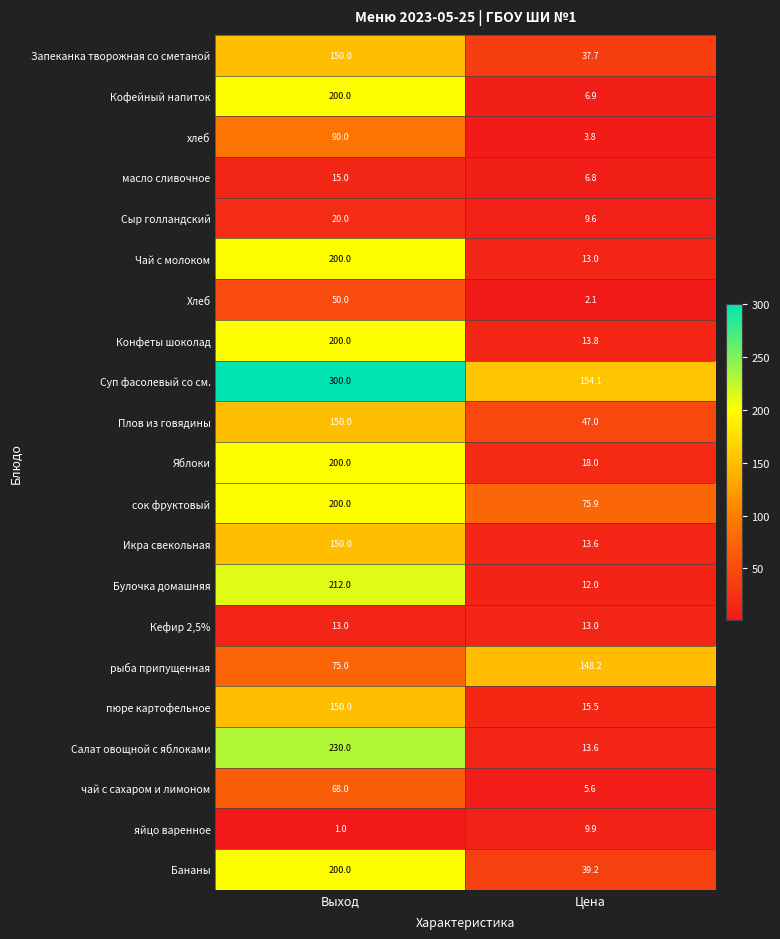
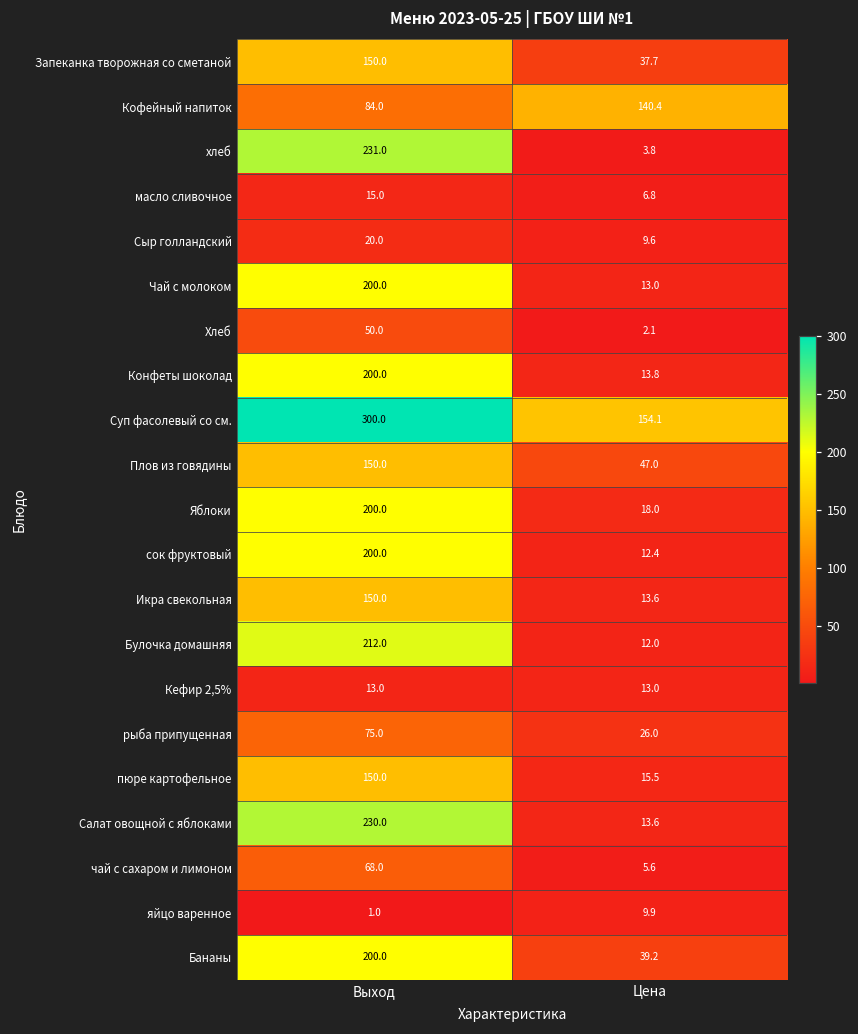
  {
    "Запеканка творожная со сметаной": {
      "Выход": 150.0,
      "Цена": 37.7
    },
    "Кофейный напиток": {
-     "Выход": 200.0,
-     "Цена": 6.9
+     "Выход": 84.0,
+     "Цена": 140.4
    },
    "хлеб": {
-     "Выход": 90.0,
+     "Выход": 231.0,
      "Цена": 3.8
    },
    "масло сливочное": {
      "Выход": 15.0,
      "Цена": 6.8
    },
    "Сыр голландский": {
      "Выход": 20.0,
      "Цена": 9.6
    },
    "Чай с молоком": {
      "Выход": 200.0,
      "Цена": 13.0
    },
    "Хлеб": {
      "Выход": 50.0,
      "Цена": 2.1
    },
    "Конфеты шоколад": {
      "Выход": 200.0,
      "Цена": 13.8
    },
    "Суп фасолевый со см.": {
      "Выход": 300.0,
      "Цена": 154.1
    },
    "Плов из говядины": {
      "Выход": 150.0,
      "Цена": 47.0
    },
    "Яблоки": {
      "Выход": 200.0,
      "Цена": 18.0
    },
    "сок фруктовый": {
      "Выход": 200.0,
-     "Цена": 75.9
+     "Цена": 12.4
    },
    "Икра свекольная": {
      "Выход": 150.0,
      "Цена": 13.6
    },
    "Булочка домашняя": {
      "Выход": 212.0,
      "Цена": 12.0
    },
    "Кефир 2,5%": {
      "Выход": 13.0,
      "Цена": 13.0
    },
    "рыба припущенная": {
      "Выход": 75.0,
-     "Цена": 148.2
+     "Цена": 26.0
    },
    "пюре картофельное": {
      "Выход": 150.0,
      "Цена": 15.5
    },
    "Салат овощной с яблоками": {
      "Выход": 230.0,
      "Цена": 13.6
    },
    "чай с сахаром и лимоном": {
      "Выход": 68.0,
      "Цена": 5.6
    },
    "яйцо варенное": {
      "Выход": 1.0,
      "Цена": 9.9
    },
    "Бананы": {
      "Выход": 200.0,
      "Цена": 39.2
    }
  }
